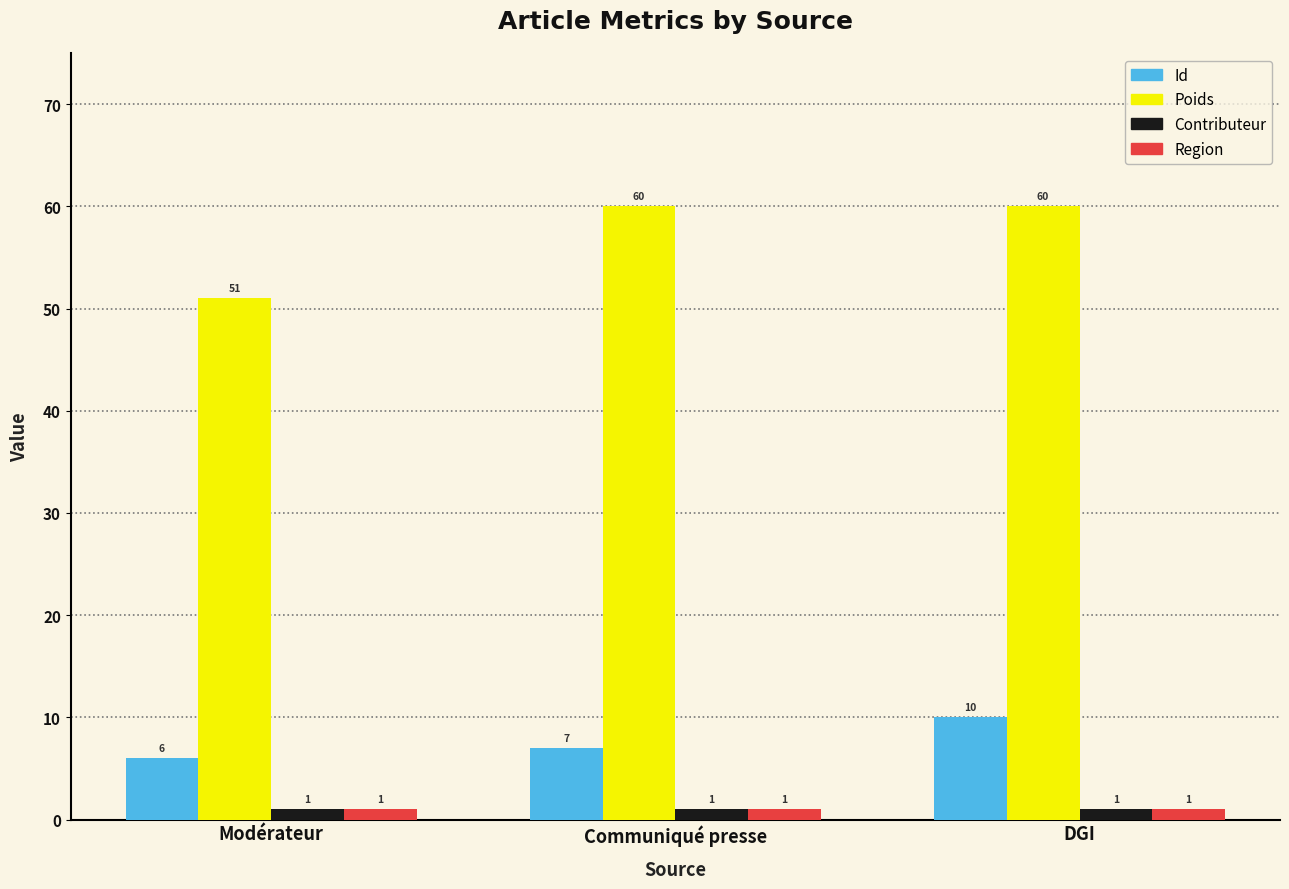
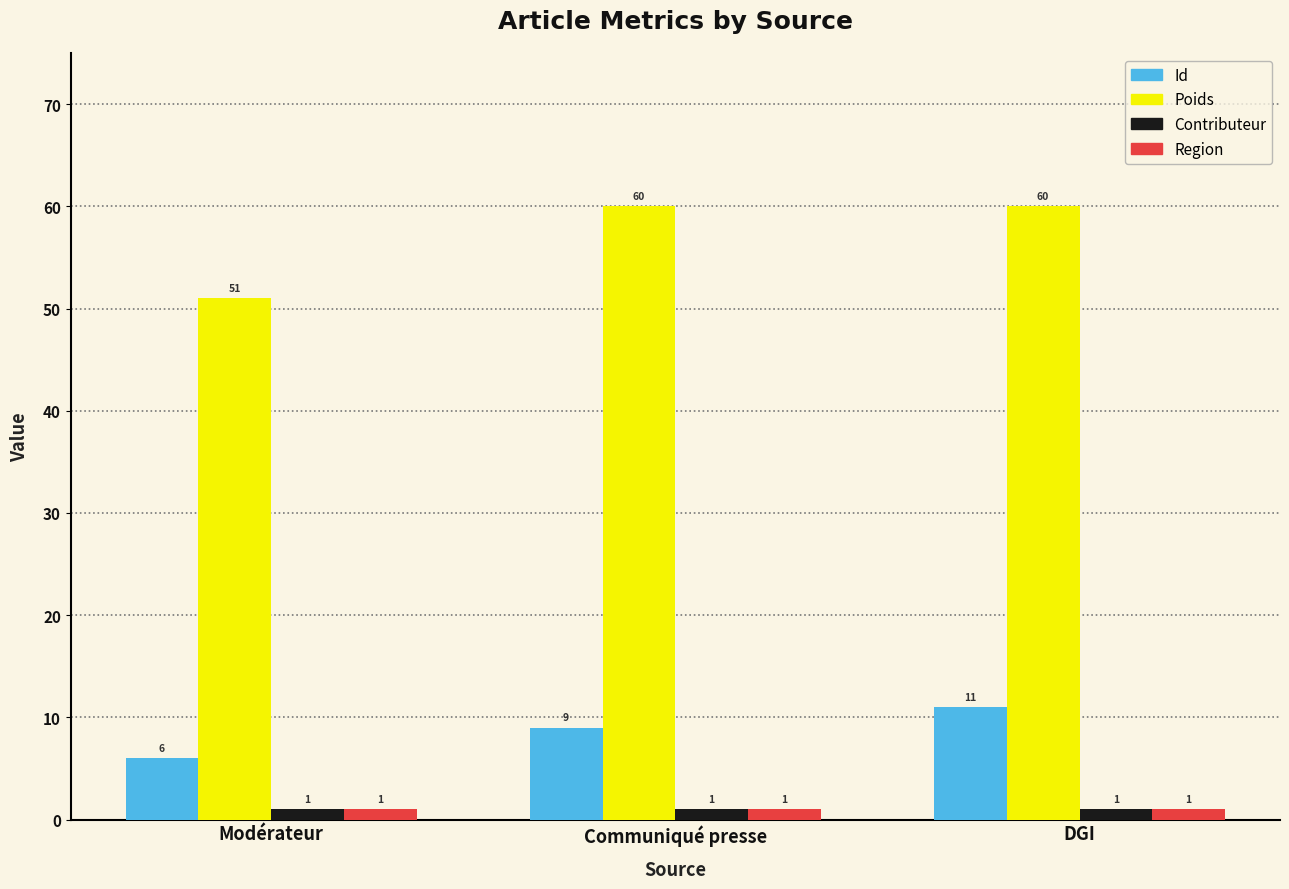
  {
    "Id": {
      "Modérateur": 6,
-     "Communiqué presse": 7,
-     "DGI": 10
+     "Communiqué presse": 9,
+     "DGI": 11
    },
    "Poids": {
      "Modérateur": 51,
      "Communiqué presse": 60,
      "DGI": 60
    },
    "Contributeur": {
      "Modérateur": 1,
      "Communiqué presse": 1,
      "DGI": 1
    },
    "Region": {
      "Modérateur": 1,
      "Communiqué presse": 1,
      "DGI": 1
    }
  }
